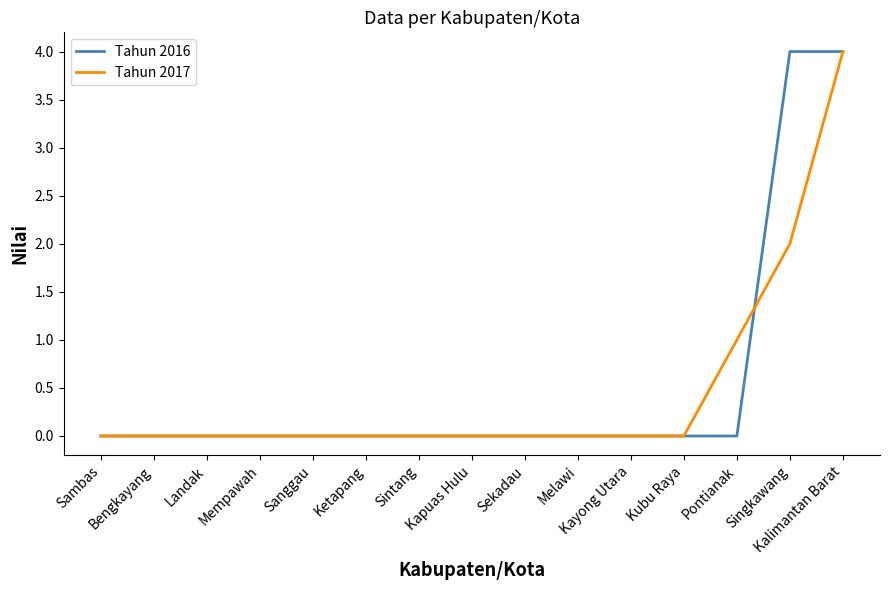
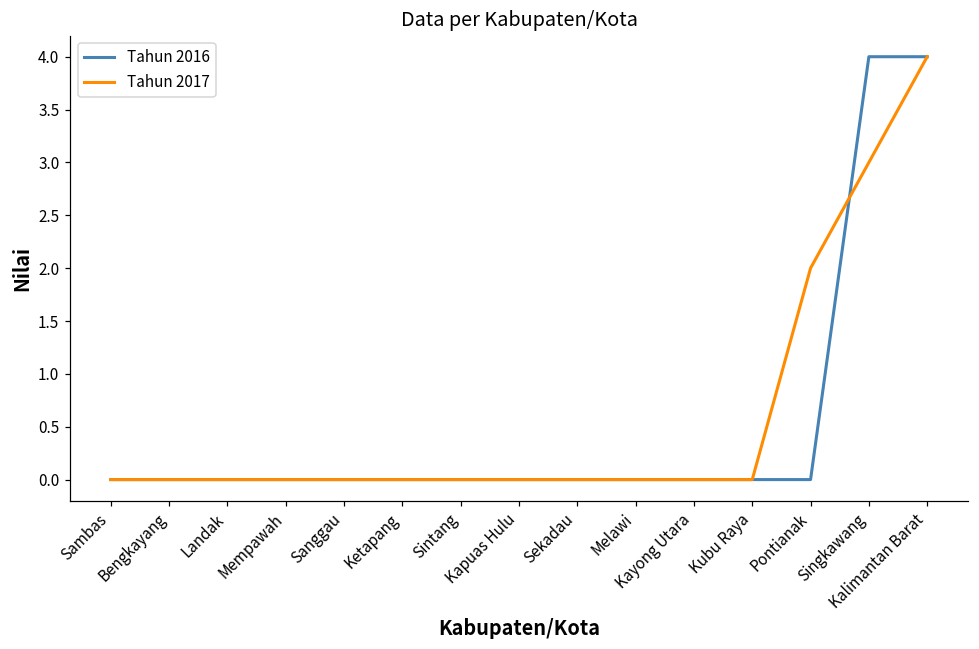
  {
    "Tahun 2016": {
      "Pontianak": 0,
      "Singkawang": 4
    },
    "Tahun 2017": {
-     "Pontianak": 1,
-     "Singkawang": 2
+     "Pontianak": 2,
+     "Singkawang": 3
    }
  }
